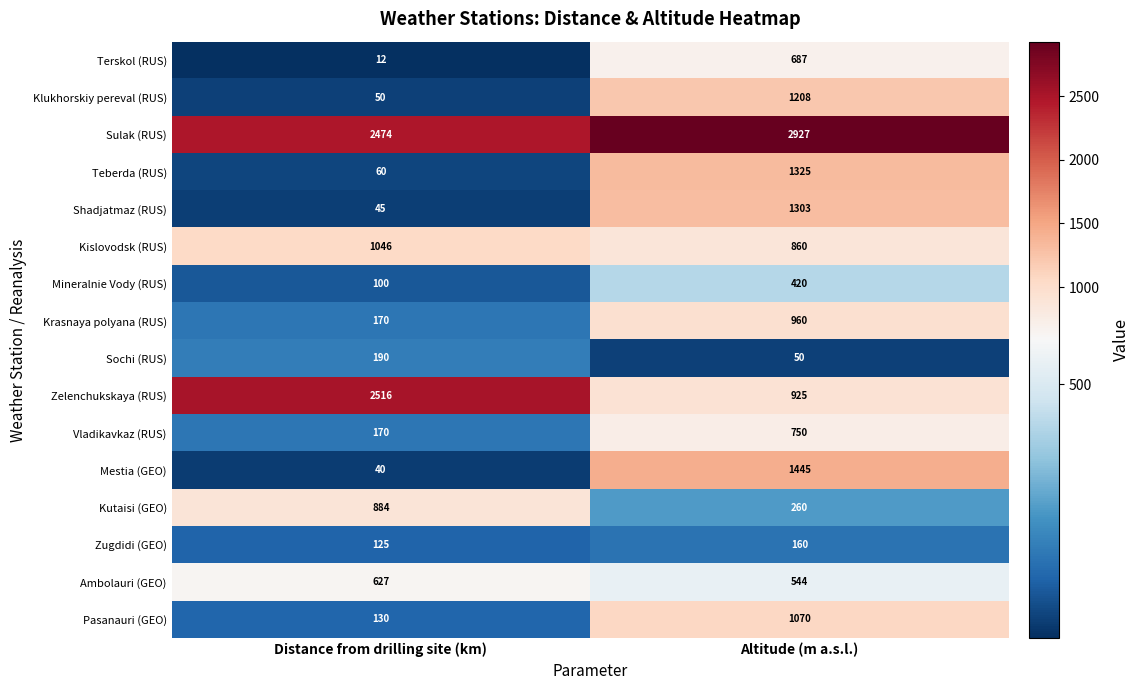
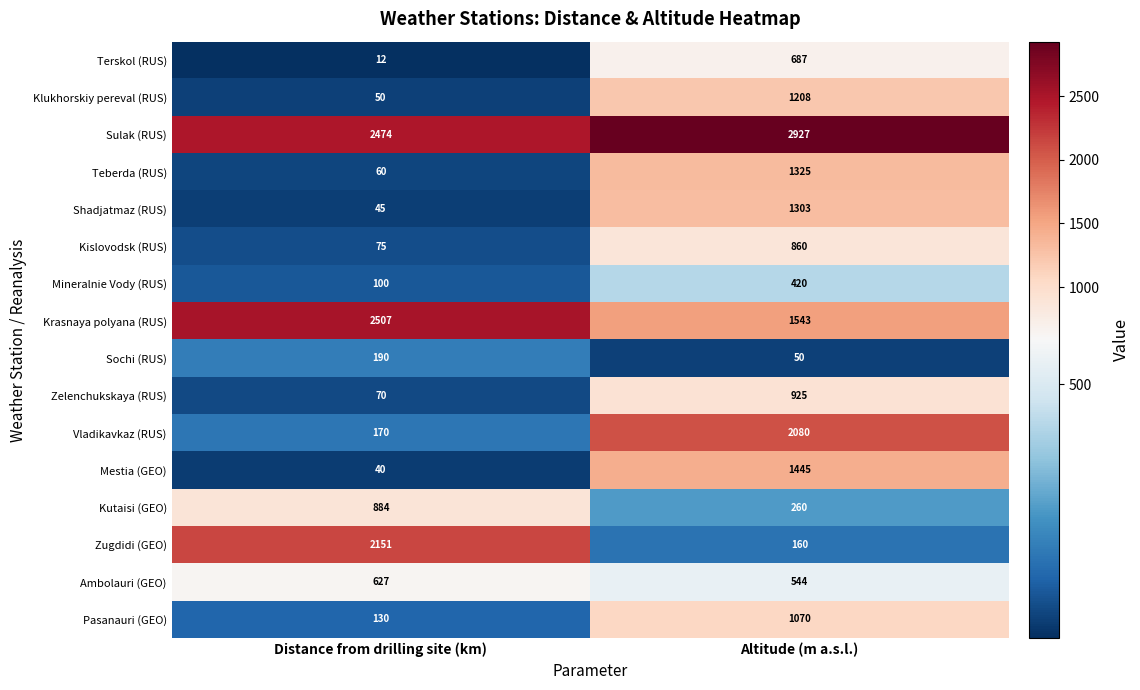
  {
    "Terskol (RUS)": {
      "Distance from drilling site (km)": 12,
      "Altitude (m a.s.l.)": 687
    },
    "Klukhorskiy pereval (RUS)": {
      "Distance from drilling site (km)": 50,
      "Altitude (m a.s.l.)": 1208
    },
    "Sulak (RUS)": {
      "Distance from drilling site (km)": 2474,
      "Altitude (m a.s.l.)": 2927
    },
    "Teberda (RUS)": {
      "Distance from drilling site (km)": 60,
      "Altitude (m a.s.l.)": 1325
    },
    "Shadjatmaz (RUS)": {
      "Distance from drilling site (km)": 45,
      "Altitude (m a.s.l.)": 1303
    },
    "Kislovodsk (RUS)": {
-     "Distance from drilling site (km)": 1046,
+     "Distance from drilling site (km)": 75,
      "Altitude (m a.s.l.)": 860
    },
    "Mineralnie Vody (RUS)": {
      "Distance from drilling site (km)": 100,
      "Altitude (m a.s.l.)": 420
    },
    "Krasnaya polyana (RUS)": {
-     "Distance from drilling site (km)": 170,
-     "Altitude (m a.s.l.)": 960
+     "Distance from drilling site (km)": 2507,
+     "Altitude (m a.s.l.)": 1543
    },
    "Sochi (RUS)": {
      "Distance from drilling site (km)": 190,
      "Altitude (m a.s.l.)": 50
    },
    "Zelenchukskaya (RUS)": {
-     "Distance from drilling site (km)": 2516,
+     "Distance from drilling site (km)": 70,
      "Altitude (m a.s.l.)": 925
    },
    "Vladikavkaz (RUS)": {
      "Distance from drilling site (km)": 170,
-     "Altitude (m a.s.l.)": 750
+     "Altitude (m a.s.l.)": 2080
    },
    "Mestia (GEO)": {
      "Distance from drilling site (km)": 40,
      "Altitude (m a.s.l.)": 1445
    },
    "Kutaisi (GEO)": {
      "Distance from drilling site (km)": 884,
      "Altitude (m a.s.l.)": 260
    },
    "Zugdidi (GEO)": {
-     "Distance from drilling site (km)": 125,
+     "Distance from drilling site (km)": 2151,
      "Altitude (m a.s.l.)": 160
    },
    "Ambolauri (GEO)": {
      "Distance from drilling site (km)": 627,
      "Altitude (m a.s.l.)": 544
    },
    "Pasanauri (GEO)": {
      "Distance from drilling site (km)": 130,
      "Altitude (m a.s.l.)": 1070
    }
  }
